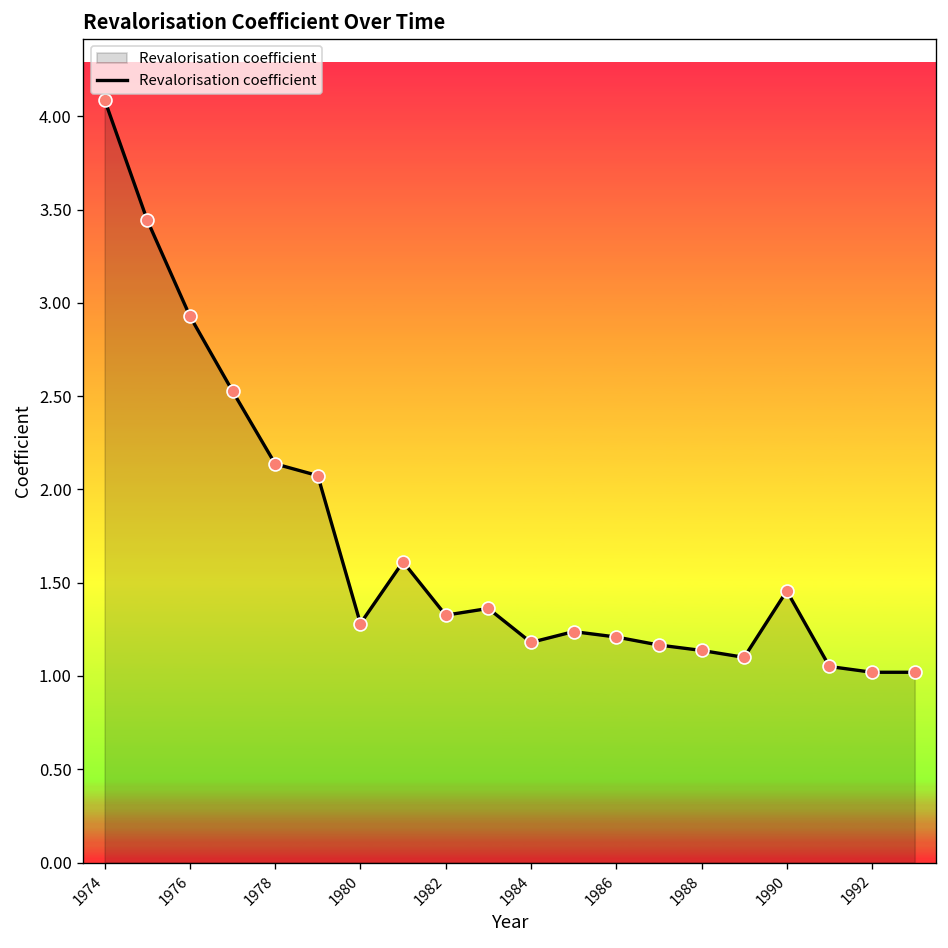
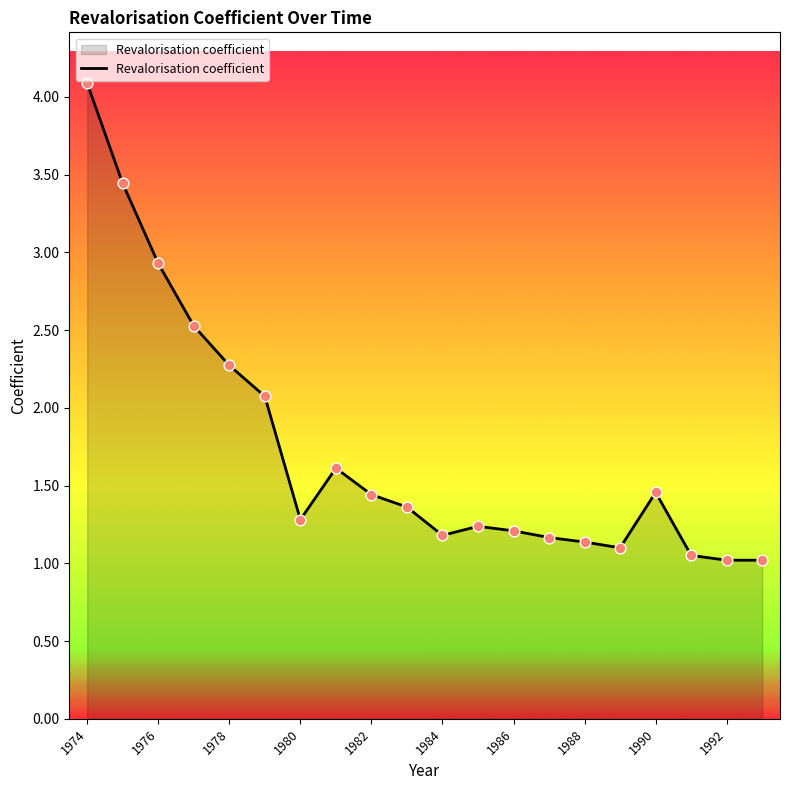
  {
    "1974": 4.09,
    "1976": 2.93,
-   "1978": 2.14,
+   "1978": 2.27,
    "1980": 1.28,
-   "1982": 1.33,
+   "1982": 1.44,
    "1984": 1.18,
    "1986": 1.21,
    "1988": 1.14,
    "1990": 1.46,
    "1992": 1.02
  }
